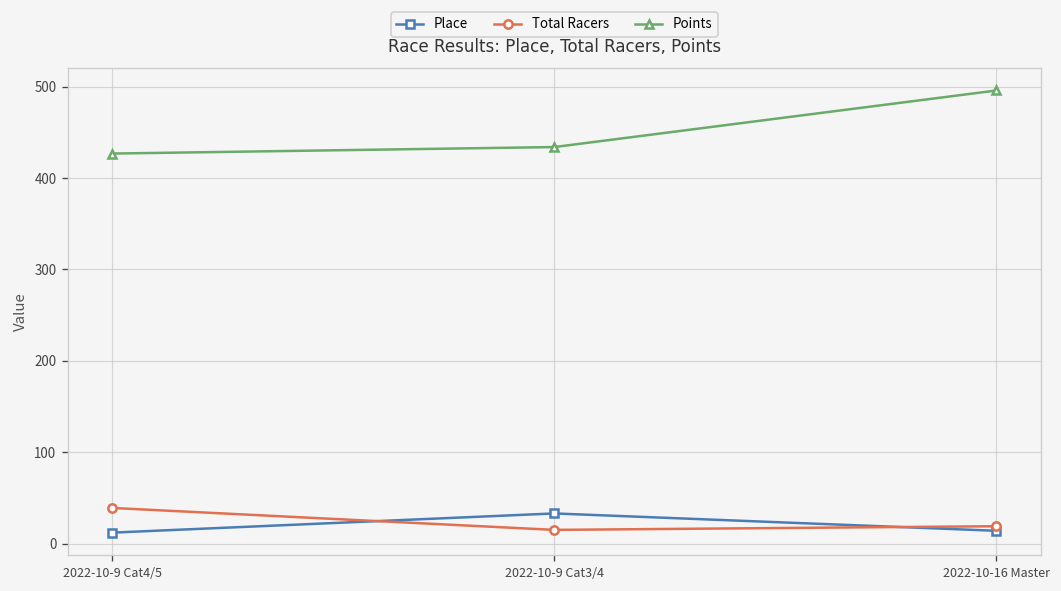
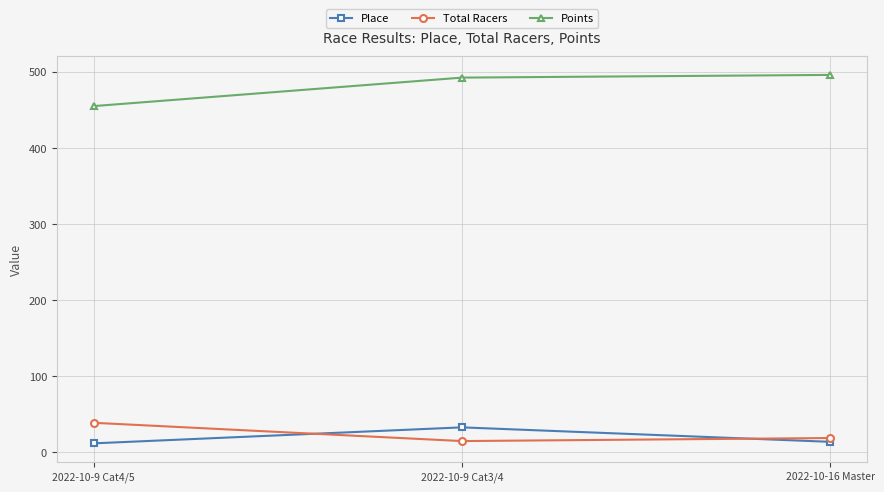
  {
    "Place": {
      "2022-10-9 Cat4/5": 10,
      "2022-10-9 Cat3/4": 30,
      "2022-10-16 Master": 10
    },
    "Total Racers": {
      "2022-10-9 Cat4/5": 40,
      "2022-10-9 Cat3/4": 20,
      "2022-10-16 Master": 20
    },
    "Points": {
-     "2022-10-9 Cat4/5": 430,
-     "2022-10-9 Cat3/4": 430,
+     "2022-10-9 Cat4/5": 450,
+     "2022-10-9 Cat3/4": 490,
      "2022-10-16 Master": 500
    }
  }
